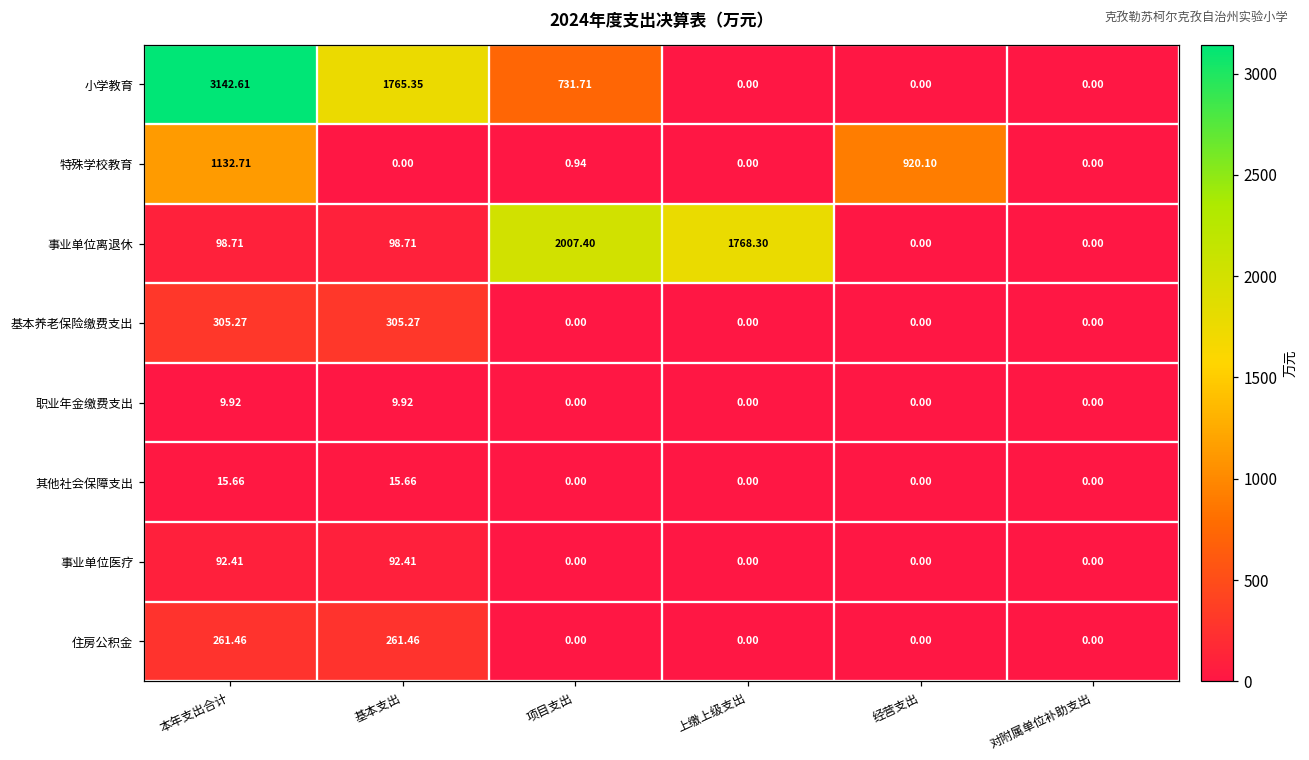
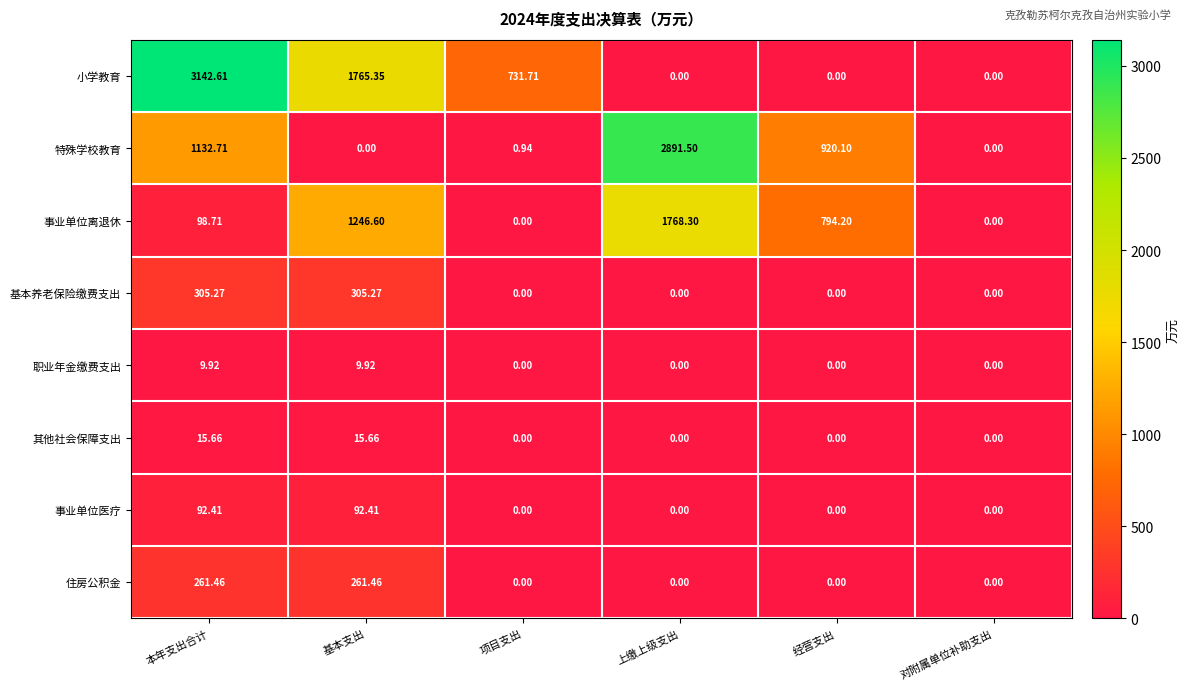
  {
    "小学教育": {
      "本年支出合计": 3142.61,
      "基本支出": 1765.35,
      "项目支出": 731.71,
      "上缴上级支出": 0.00,
      "经营支出": 0.00,
      "对附属单位补助支出": 0.00
    },
    "特殊学校教育": {
      "本年支出合计": 1132.71,
      "基本支出": 0.00,
      "项目支出": 0.94,
-     "上缴上级支出": 0.00,
+     "上缴上级支出": 2891.50,
      "经营支出": 920.10,
      "对附属单位补助支出": 0.00
    },
    "事业单位离退休": {
      "本年支出合计": 98.71,
-     "基本支出": 98.71,
-     "项目支出": 2007.40,
+     "基本支出": 1246.60,
+     "项目支出": 0.00,
      "上缴上级支出": 1768.30,
-     "经营支出": 0.00,
+     "经营支出": 794.20,
      "对附属单位补助支出": 0.00
    },
    "基本养老保险缴费支出": {
      "本年支出合计": 305.27,
      "基本支出": 305.27,
      "项目支出": 0.00,
      "上缴上级支出": 0.00,
      "经营支出": 0.00,
      "对附属单位补助支出": 0.00
    },
    "职业年金缴费支出": {
      "本年支出合计": 9.92,
      "基本支出": 9.92,
      "项目支出": 0.00,
      "上缴上级支出": 0.00,
      "经营支出": 0.00,
      "对附属单位补助支出": 0.00
    },
    "其他社会保障支出": {
      "本年支出合计": 15.66,
      "基本支出": 15.66,
      "项目支出": 0.00,
      "上缴上级支出": 0.00,
      "经营支出": 0.00,
      "对附属单位补助支出": 0.00
    },
    "事业单位医疗": {
      "本年支出合计": 92.41,
      "基本支出": 92.41,
      "项目支出": 0.00,
      "上缴上级支出": 0.00,
      "经营支出": 0.00,
      "对附属单位补助支出": 0.00
    },
    "住房公积金": {
      "本年支出合计": 261.46,
      "基本支出": 261.46,
      "项目支出": 0.00,
      "上缴上级支出": 0.00,
      "经营支出": 0.00,
      "对附属单位补助支出": 0.00
    }
  }
